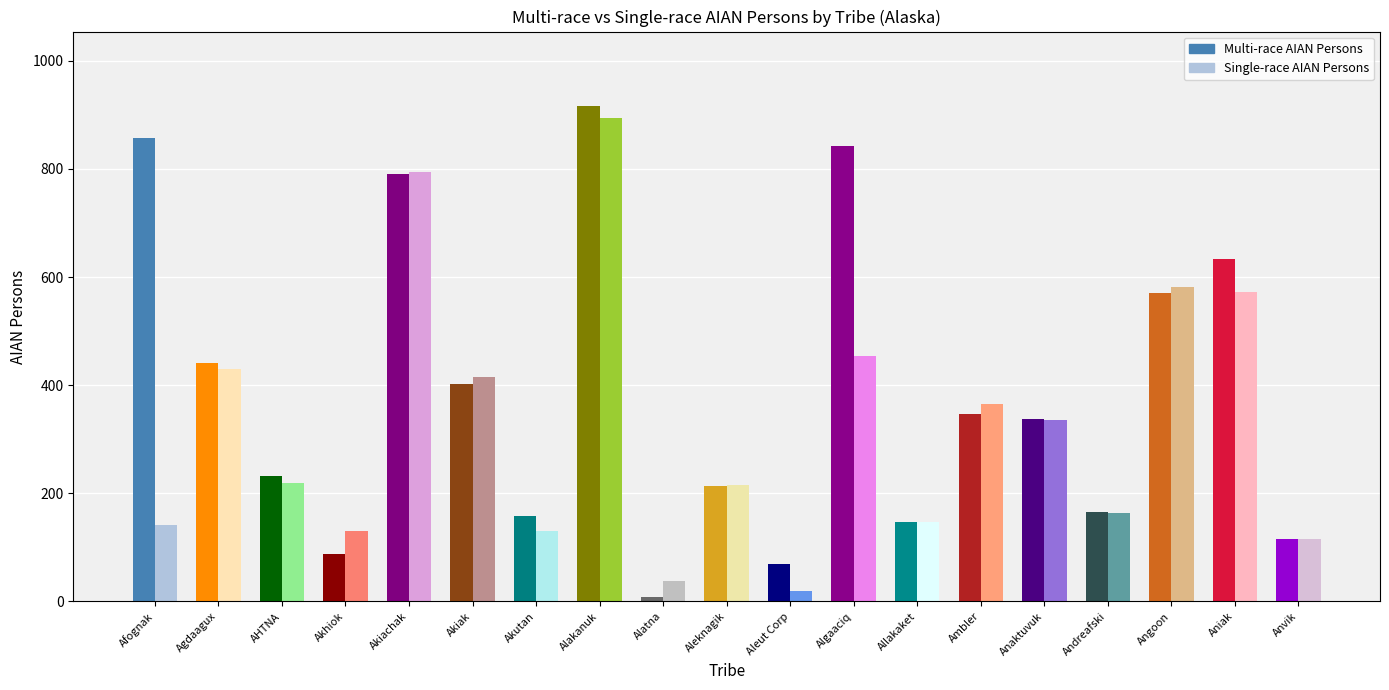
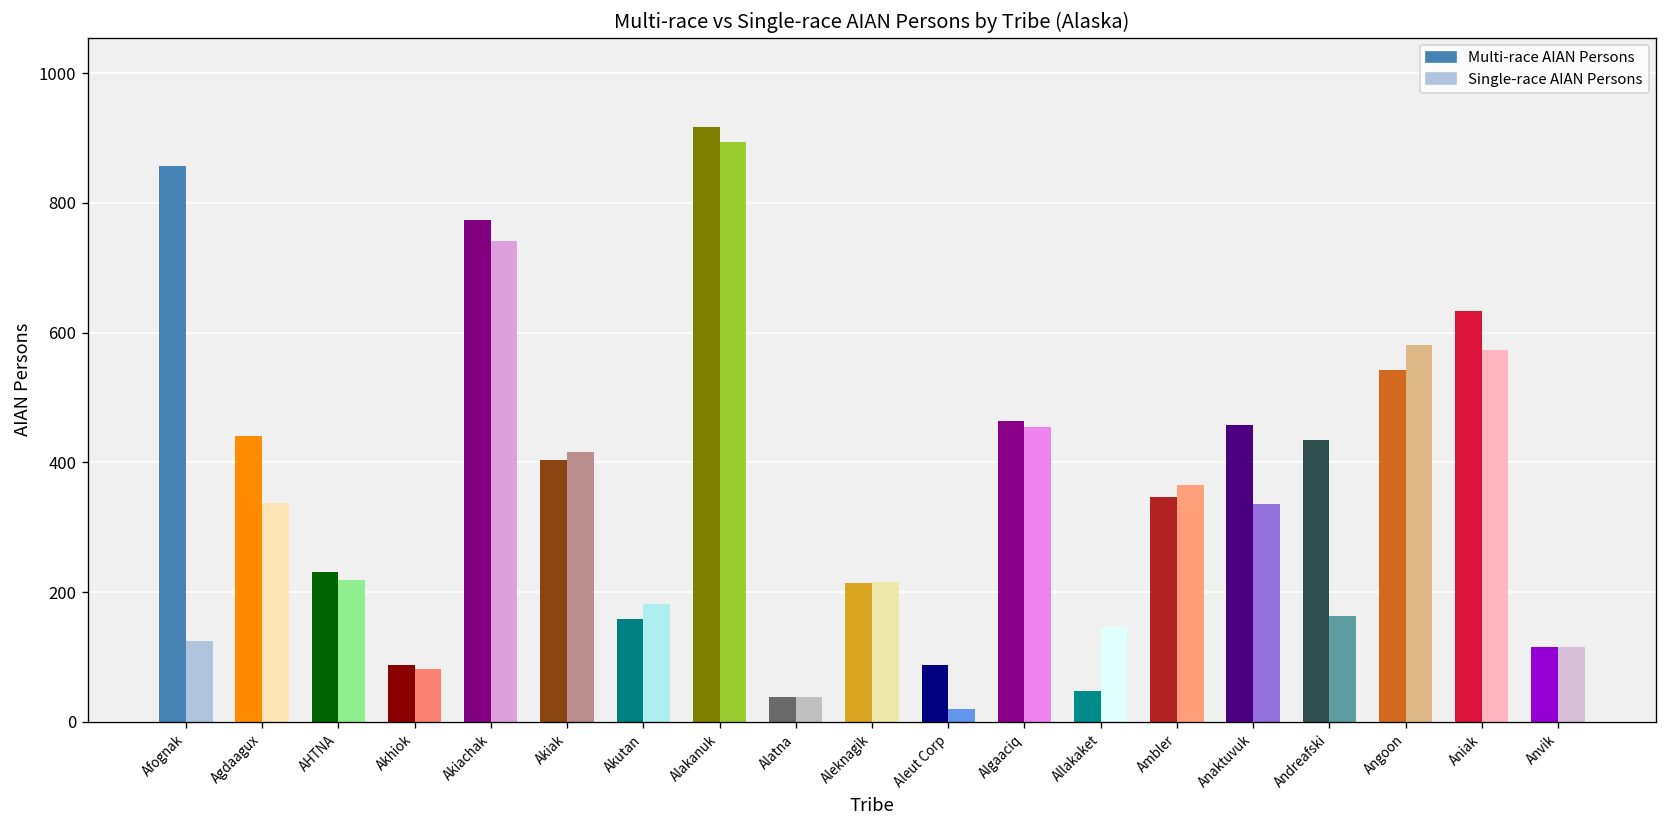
  {
    "Multi-race AIAN Persons": {
      "Afognak": 860,
      "Agdaagux": 440,
      "AHTNA": 230,
      "Akhiok": 90,
-     "Akiachak": 790,
+     "Akiachak": 770,
      "Akiak": 400,
      "Akutan": 160,
      "Alakanuk": 920,
-     "Alatna": 10,
+     "Alatna": 40,
      "Aleknagik": 210,
-     "Aleut Corp": 70,
-     "Algaaciq": 840,
-     "Allakaket": 150,
+     "Aleut Corp": 90,
+     "Algaaciq": 460,
+     "Allakaket": 50,
      "Ambler": 350,
-     "Anaktuvuk": 340,
-     "Andreafski": 170,
-     "Angoon": 570,
+     "Anaktuvuk": 460,
+     "Andreafski": 430,
+     "Angoon": 540,
      "Aniak": 630,
      "Anvik": 120
    },
    "Single-race AIAN Persons": {
-     "Afognak": 140,
-     "Agdaagux": 430,
+     "Afognak": 120,
+     "Agdaagux": 340,
      "AHTNA": 220,
-     "Akhiok": 130,
-     "Akiachak": 800,
+     "Akhiok": 80,
+     "Akiachak": 740,
      "Akiak": 420,
-     "Akutan": 130,
+     "Akutan": 180,
      "Alakanuk": 890,
      "Alatna": 40,
      "Aleknagik": 220,
      "Aleut Corp": 20,
      "Algaaciq": 450,
      "Allakaket": 150,
      "Ambler": 370,
      "Anaktuvuk": 340,
      "Andreafski": 160,
      "Angoon": 580,
      "Aniak": 570,
      "Anvik": 120
    }
  }
